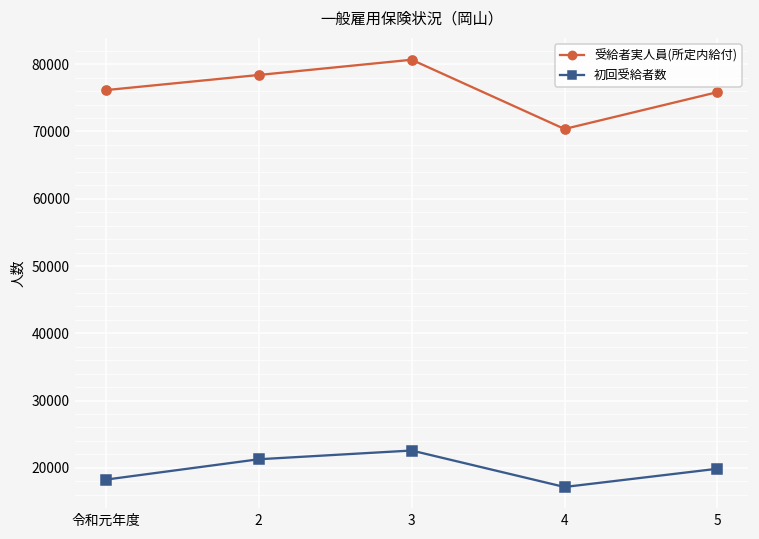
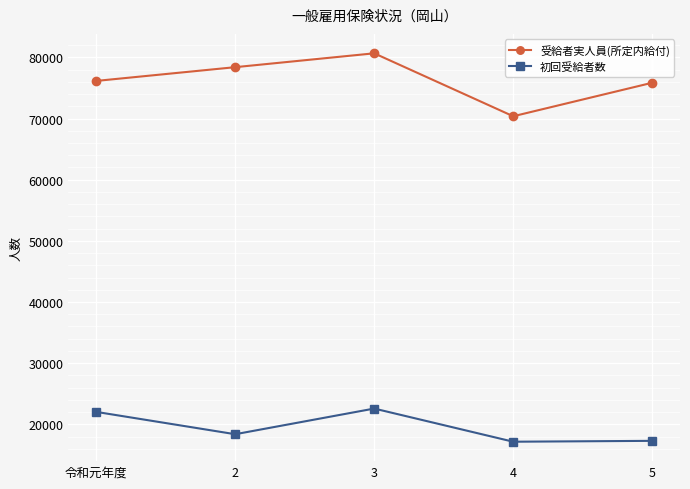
  {
    "受給者実人員(所定内給付)": {
      "令和元年度": 76000,
      "2": 78000,
      "3": 81000,
      "4": 70000,
      "5": 76000
    },
    "初回受給者数": {
-     "令和元年度": 18000,
-     "2": 21000,
+     "令和元年度": 22000,
+     "2": 18000,
      "3": 23000,
      "4": 17000,
-     "5": 20000
+     "5": 17000
    }
  }
